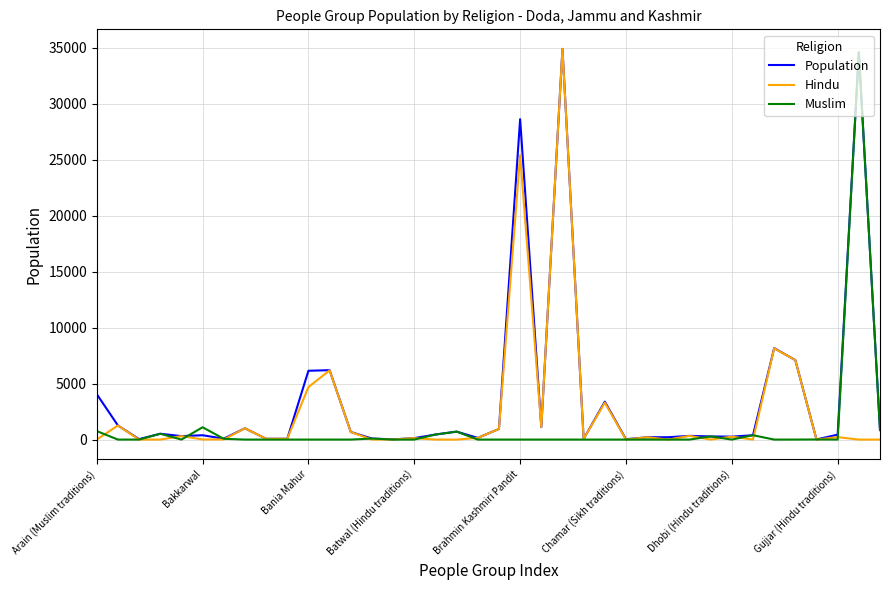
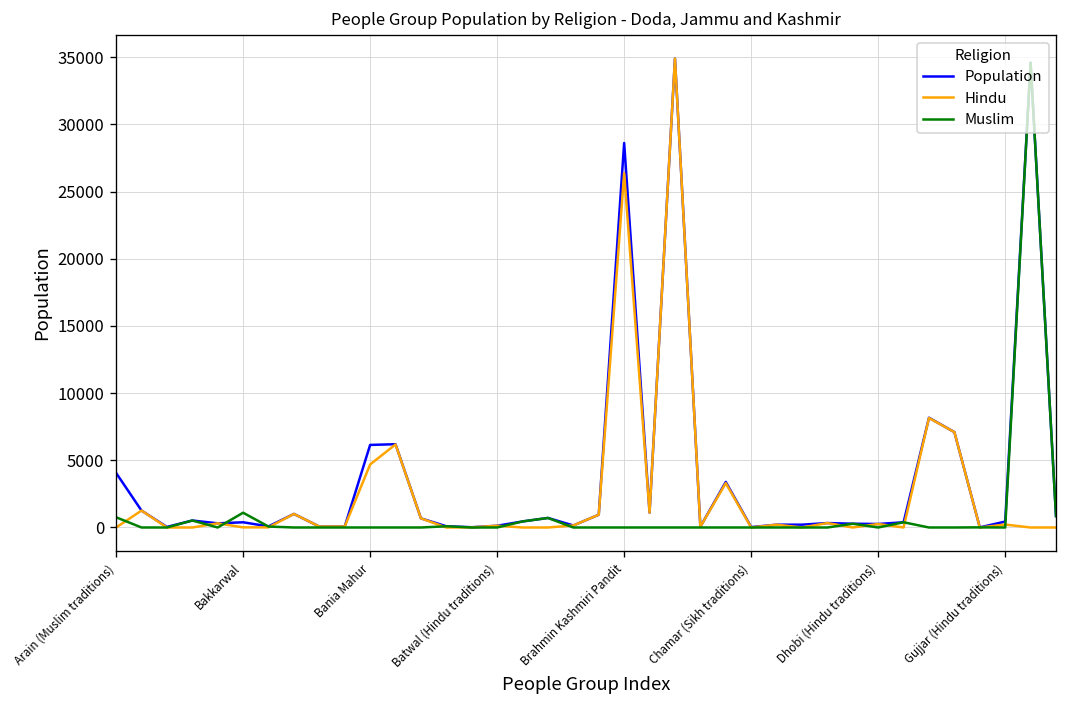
  {
    "Population": {
      "Arain (Muslim traditions)": 4100,
      "Bakkarwal": 400,
      "Bania Mahur": 6100,
      "Brahmin Kashmiri Pandit": 28600
    },
    "Hindu": {
      "Arain (Muslim traditions)": 0,
      "Bakkarwal": 0,
      "Bania Mahur": 4700,
-     "Brahmin Kashmiri Pandit": 25400
+     "Brahmin Kashmiri Pandit": 26400
    },
    "Muslim": {
      "Arain (Muslim traditions)": 800,
      "Bakkarwal": 1100,
      "Bania Mahur": 0,
      "Brahmin Kashmiri Pandit": 0,
      "Dhobi (Hindu traditions)": 0
    }
  }
